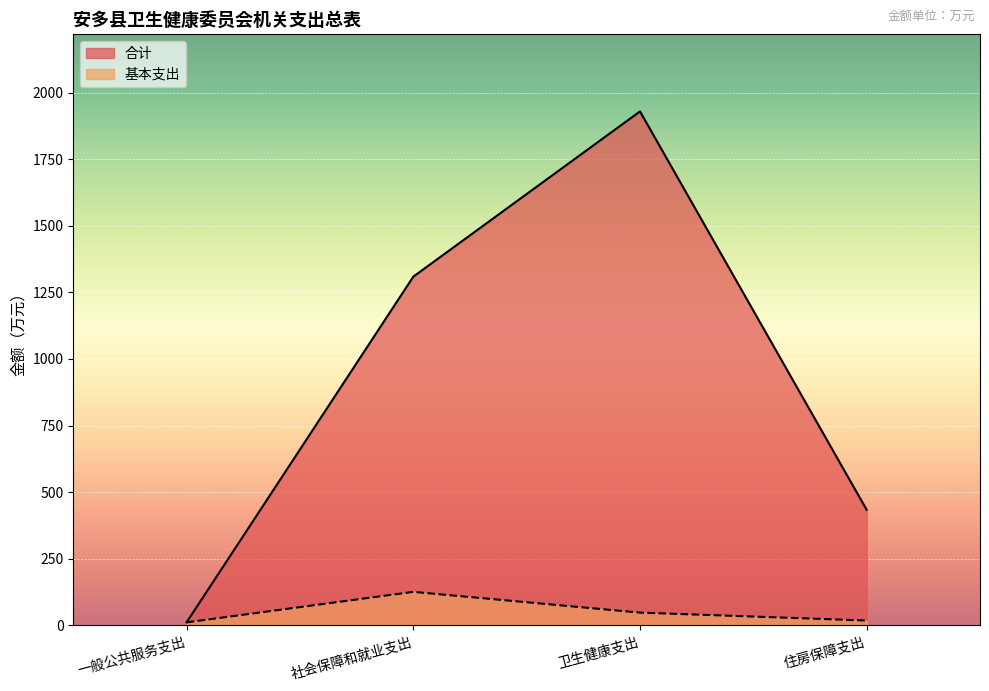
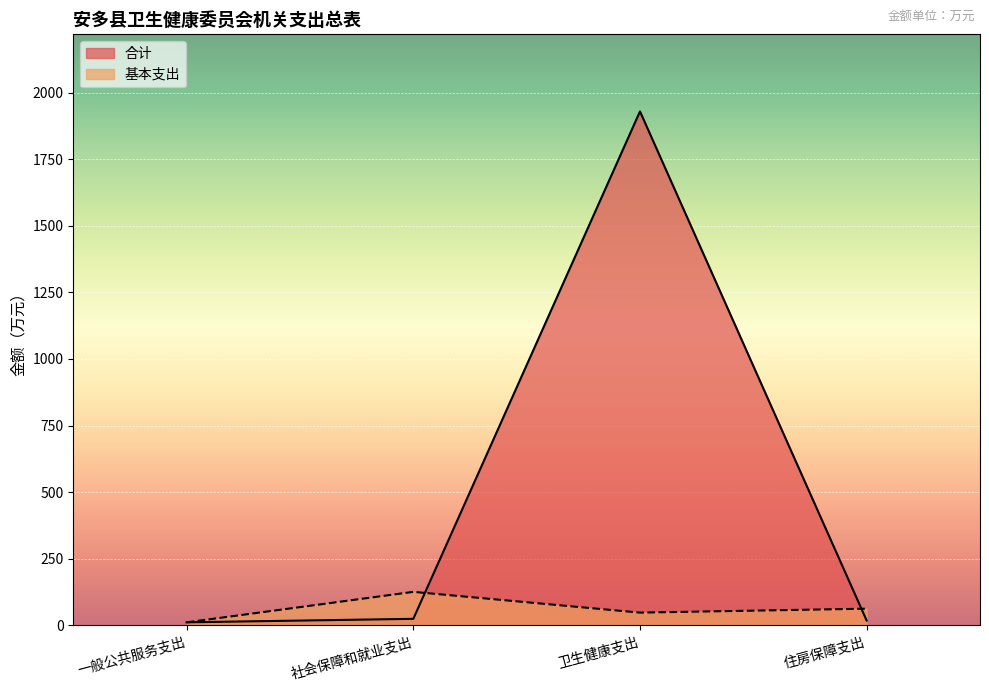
  {
    "合计": {
-     "社会保障和就业支出": 1310,
+     "社会保障和就业支出": 20,
      "卫生健康支出": 1930,
-     "住房保障支出": 430
+     "住房保障支出": 20
    },
    "基本支出": {
      "社会保障和就业支出": 130,
      "卫生健康支出": 50,
-     "住房保障支出": 20
+     "住房保障支出": 60
    }
  }
